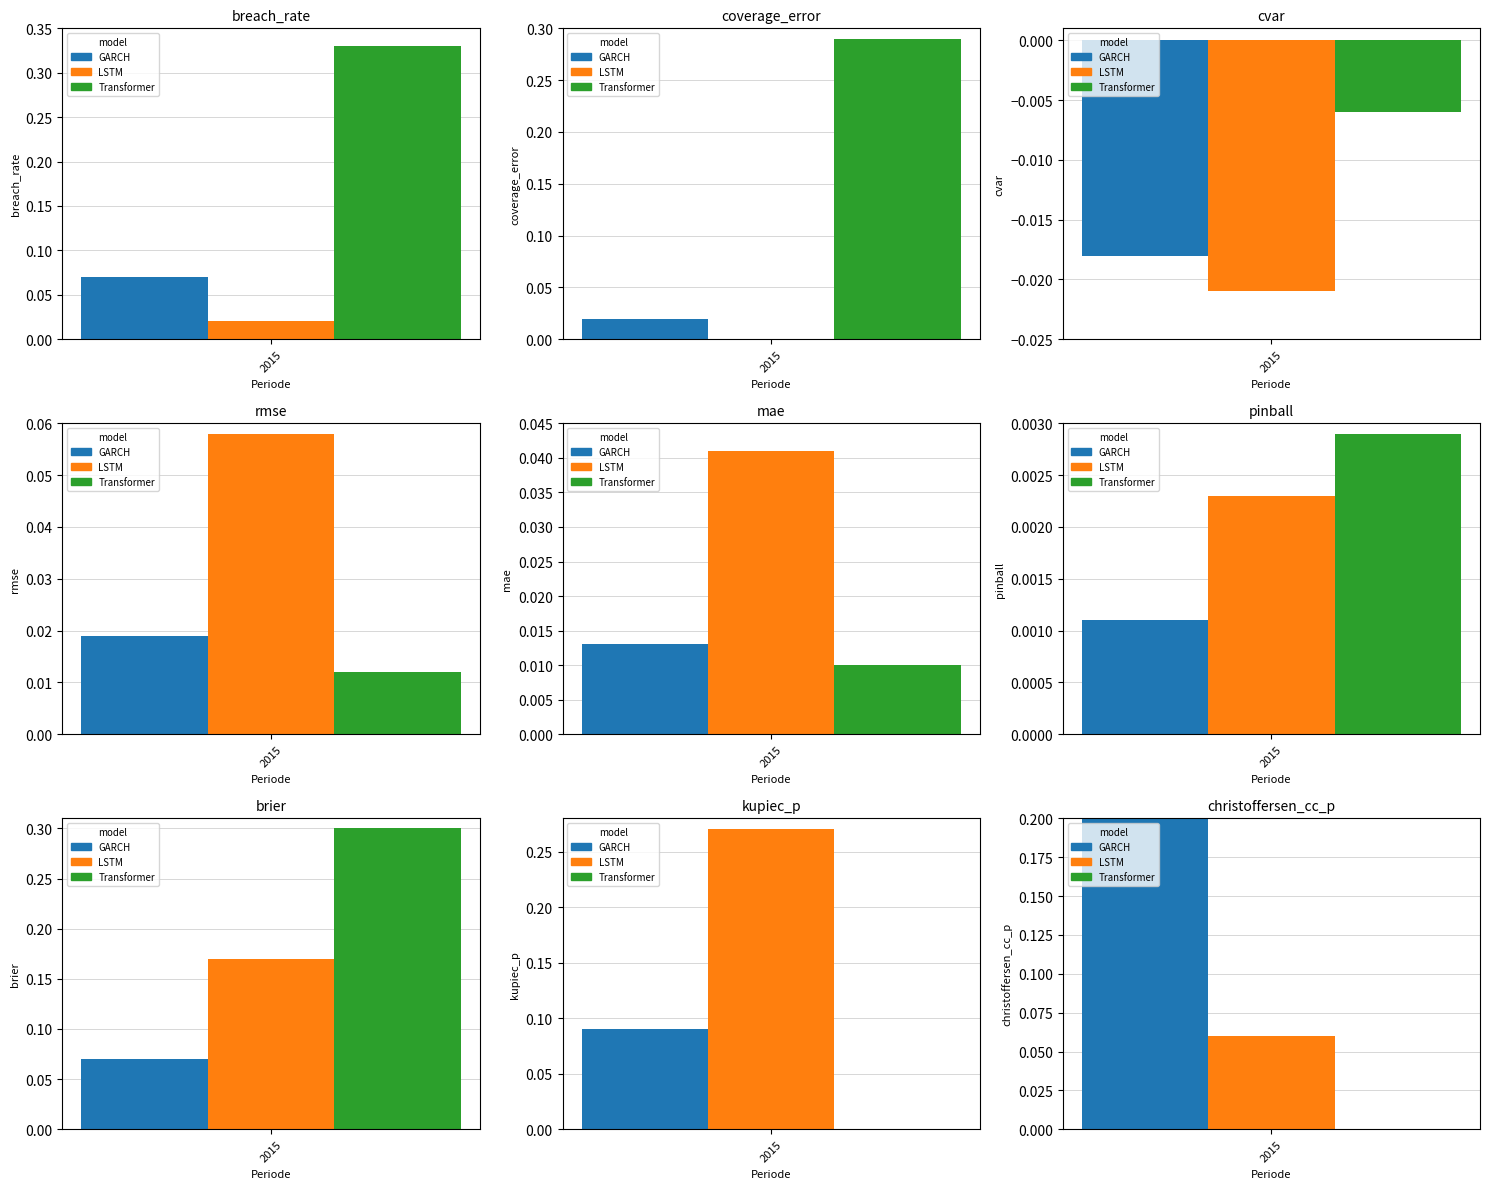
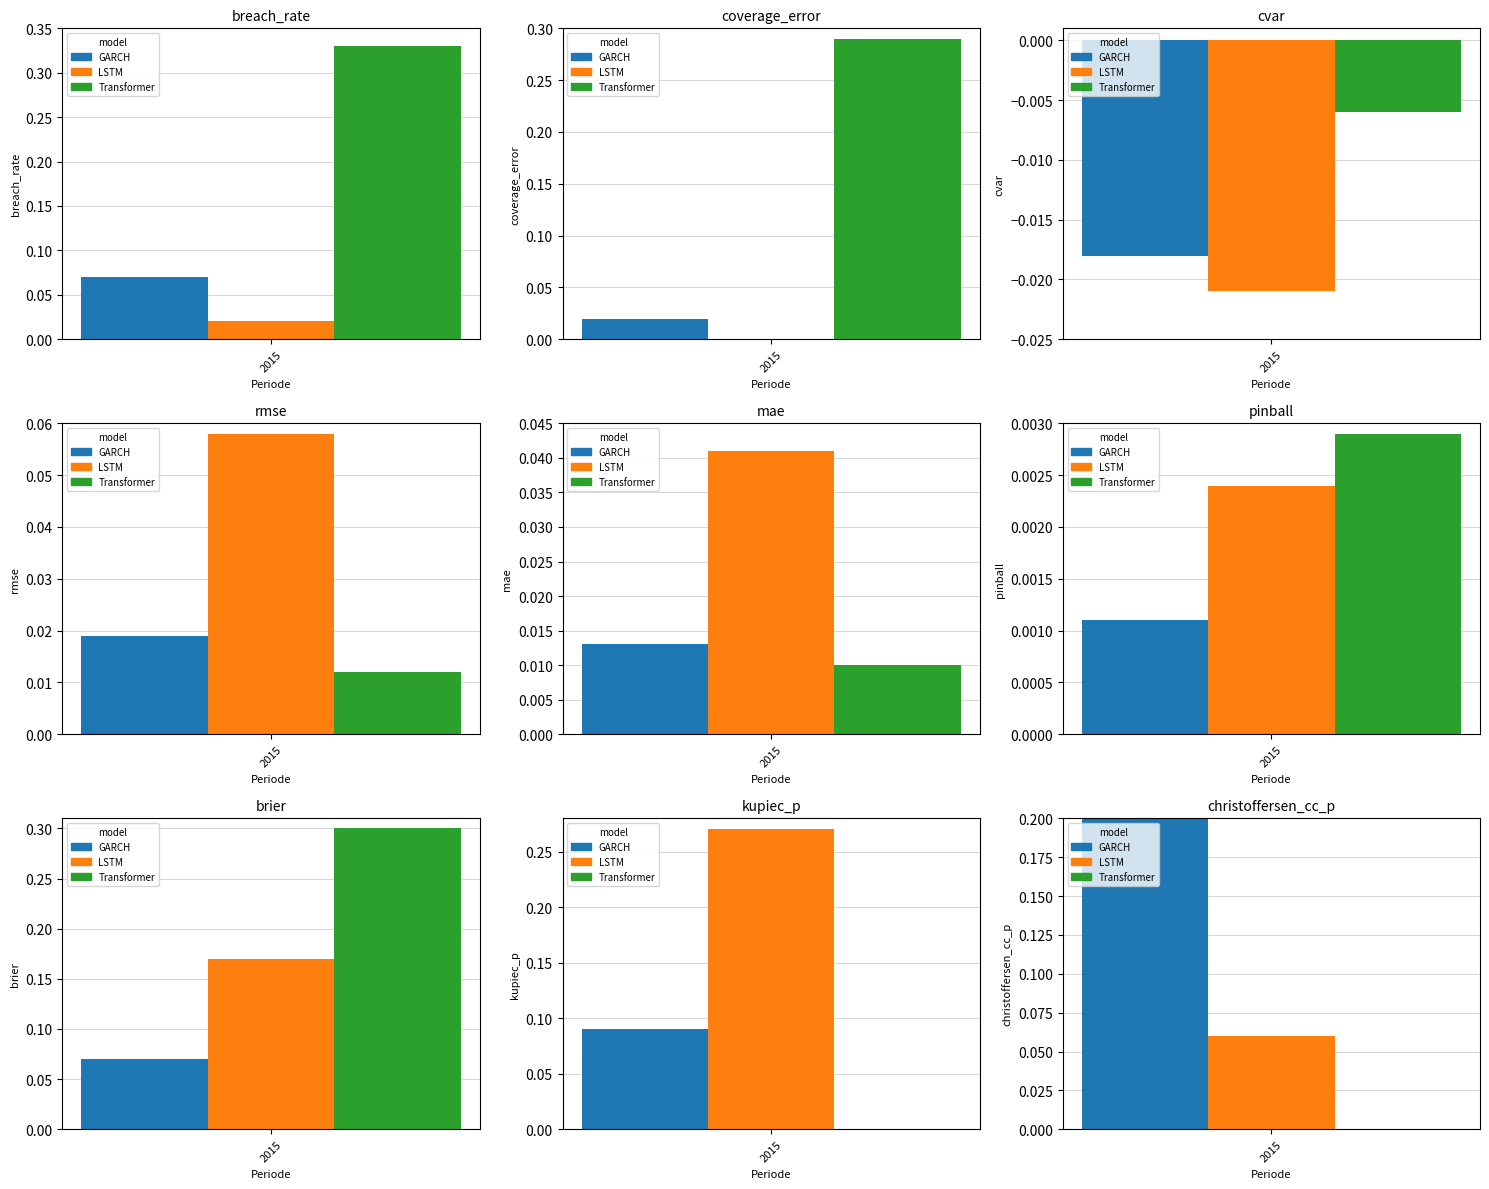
  {
    "breach_rate": {
      "2015": 0.02
    },
    "cvar": {
      "2015": -0.0210
    },
    "rmse": {
      "2015": 0.058
    },
    "mae": {
      "2015": 0.041
    },
    "pinball": {
-     "2015": 0.0023
+     "2015": 0.0024
    },
    "brier": {
      "2015": 0.170
    },
    "kupiec_p": {
      "2015": 0.270
    },
    "christoffersen_cc_p": {
      "2015": 0.060
    }
  }
